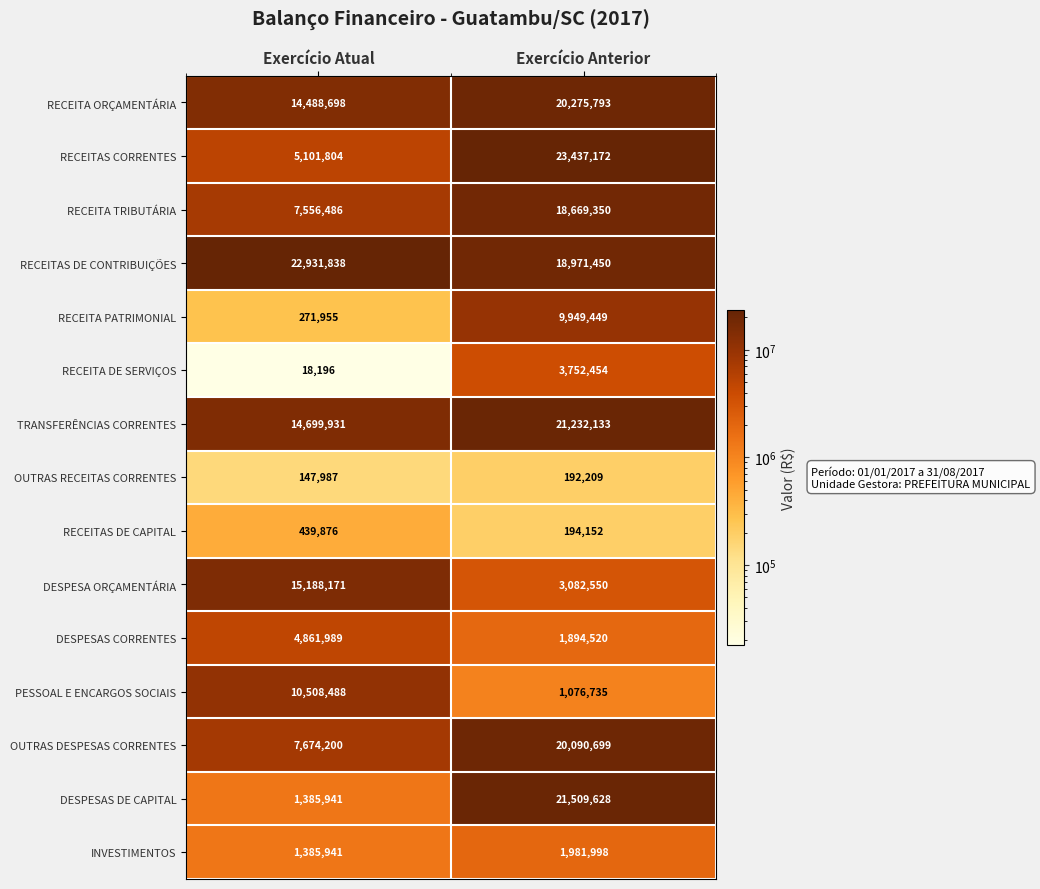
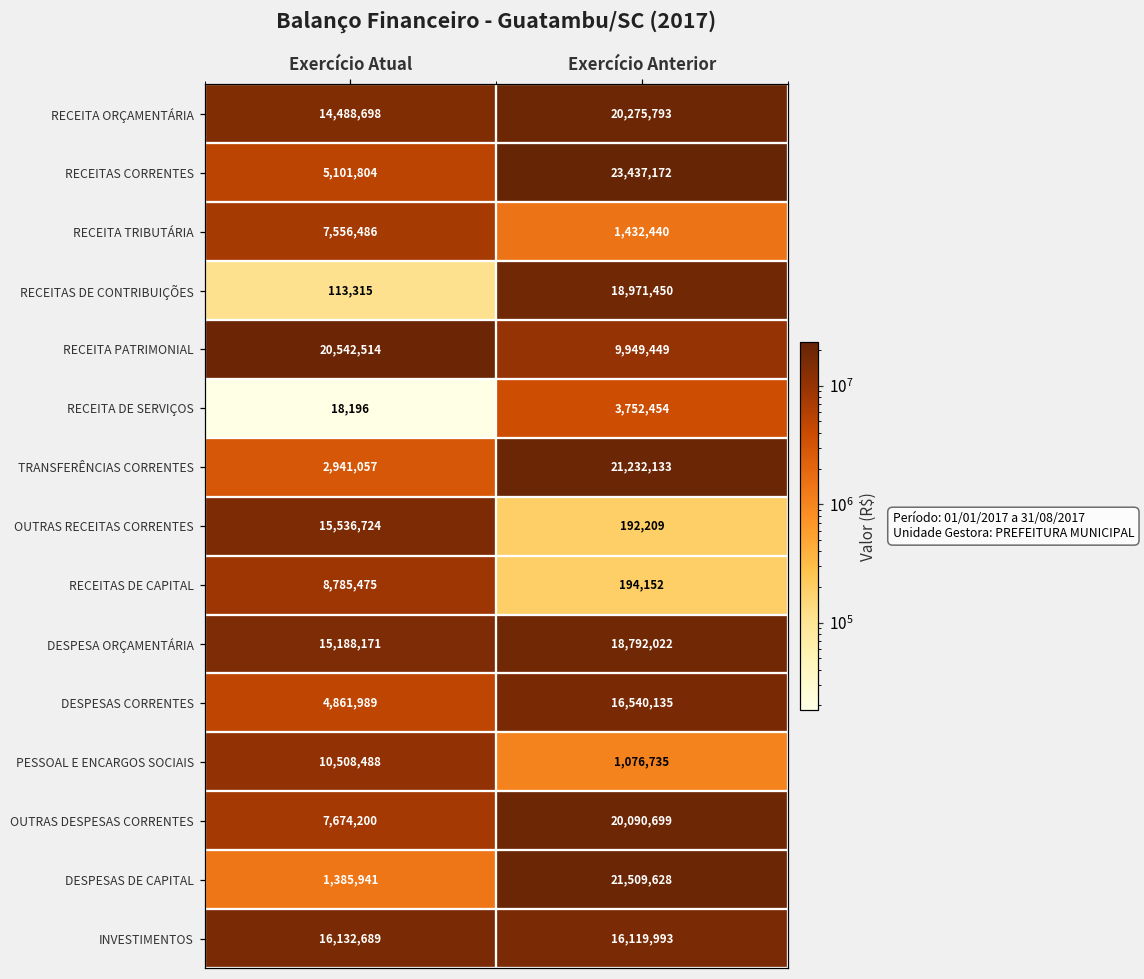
  {
    "RECEITA ORÇAMENTÁRIA": {
      "Exercício Atual": "14,488,698",
      "Exercício Anterior": "20,275,793"
    },
    "RECEITAS CORRENTES": {
      "Exercício Atual": "5,101,804",
      "Exercício Anterior": "23,437,172"
    },
    "RECEITA TRIBUTÁRIA": {
      "Exercício Atual": "7,556,486",
-     "Exercício Anterior": "18,669,350"
+     "Exercício Anterior": "1,432,440"
    },
    "RECEITAS DE CONTRIBUIÇÕES": {
-     "Exercício Atual": "22,931,838",
+     "Exercício Atual": "113,315",
      "Exercício Anterior": "18,971,450"
    },
    "RECEITA PATRIMONIAL": {
-     "Exercício Atual": "271,955",
+     "Exercício Atual": "20,542,514",
      "Exercício Anterior": "9,949,449"
    },
    "RECEITA DE SERVIÇOS": {
      "Exercício Atual": "18,196",
      "Exercício Anterior": "3,752,454"
    },
    "TRANSFERÊNCIAS CORRENTES": {
-     "Exercício Atual": "14,699,931",
+     "Exercício Atual": "2,941,057",
      "Exercício Anterior": "21,232,133"
    },
    "OUTRAS RECEITAS CORRENTES": {
-     "Exercício Atual": "147,987",
+     "Exercício Atual": "15,536,724",
      "Exercício Anterior": "192,209"
    },
    "RECEITAS DE CAPITAL": {
-     "Exercício Atual": "439,876",
+     "Exercício Atual": "8,785,475",
      "Exercício Anterior": "194,152"
    },
    "DESPESA ORÇAMENTÁRIA": {
      "Exercício Atual": "15,188,171",
-     "Exercício Anterior": "3,082,550"
+     "Exercício Anterior": "18,792,022"
    },
    "DESPESAS CORRENTES": {
      "Exercício Atual": "4,861,989",
-     "Exercício Anterior": "1,894,520"
+     "Exercício Anterior": "16,540,135"
    },
    "PESSOAL E ENCARGOS SOCIAIS": {
      "Exercício Atual": "10,508,488",
      "Exercício Anterior": "1,076,735"
    },
    "OUTRAS DESPESAS CORRENTES": {
      "Exercício Atual": "7,674,200",
      "Exercício Anterior": "20,090,699"
    },
    "DESPESAS DE CAPITAL": {
      "Exercício Atual": "1,385,941",
      "Exercício Anterior": "21,509,628"
    },
    "INVESTIMENTOS": {
-     "Exercício Atual": "1,385,941",
-     "Exercício Anterior": "1,981,998"
+     "Exercício Atual": "16,132,689",
+     "Exercício Anterior": "16,119,993"
    }
  }
